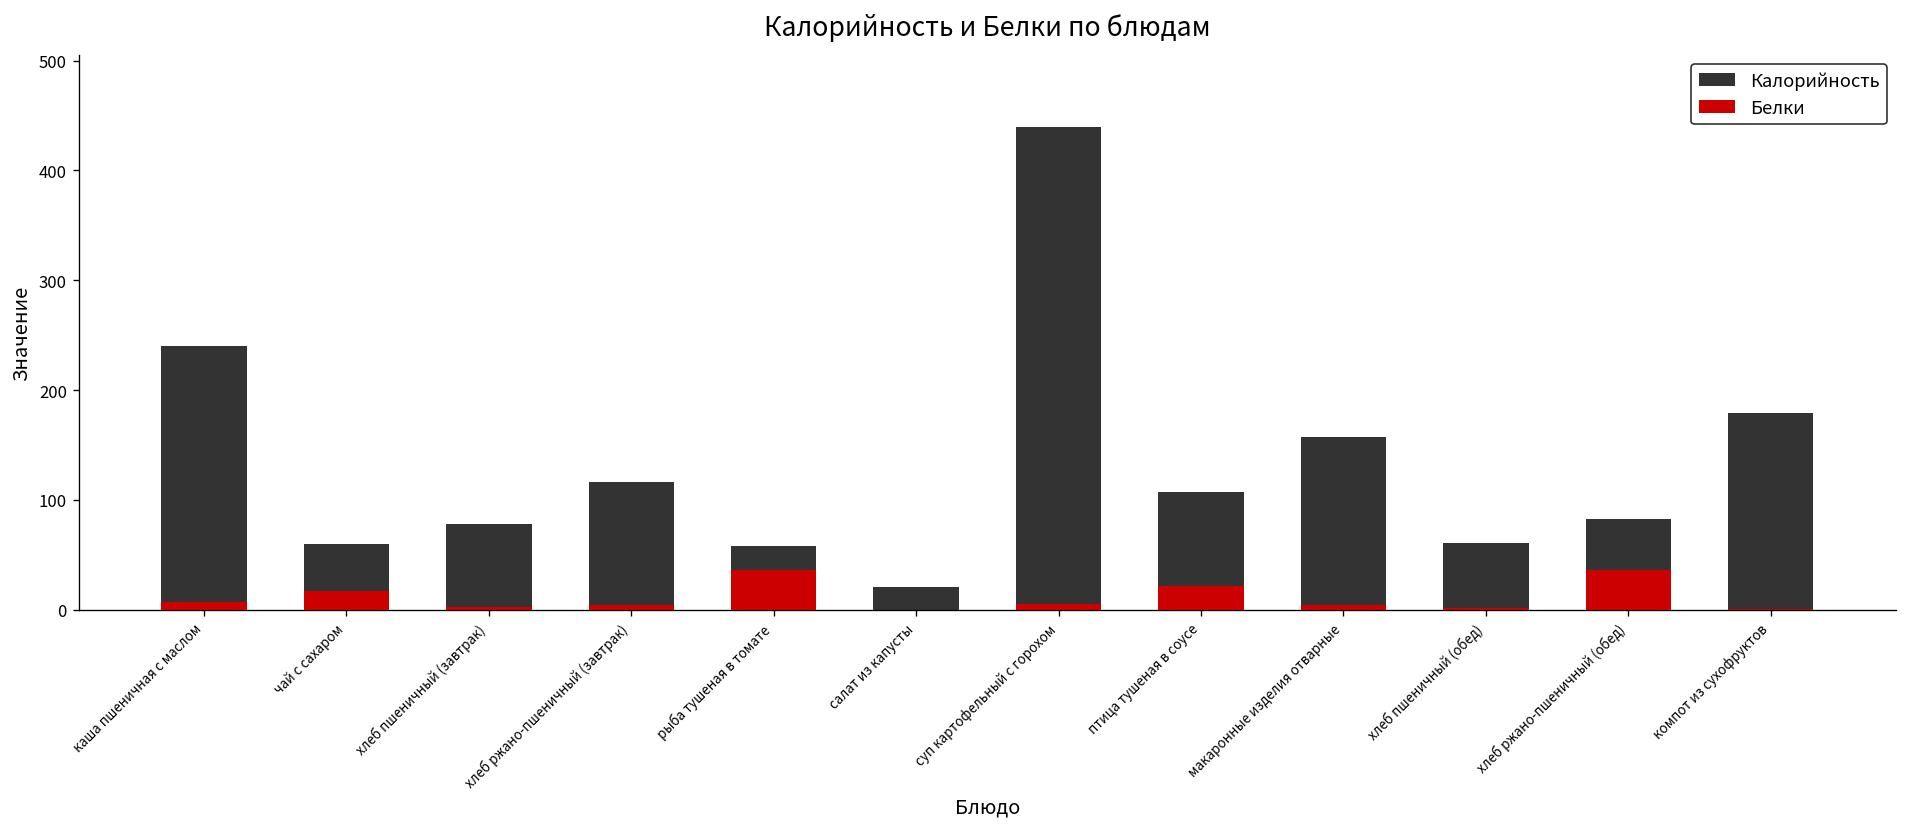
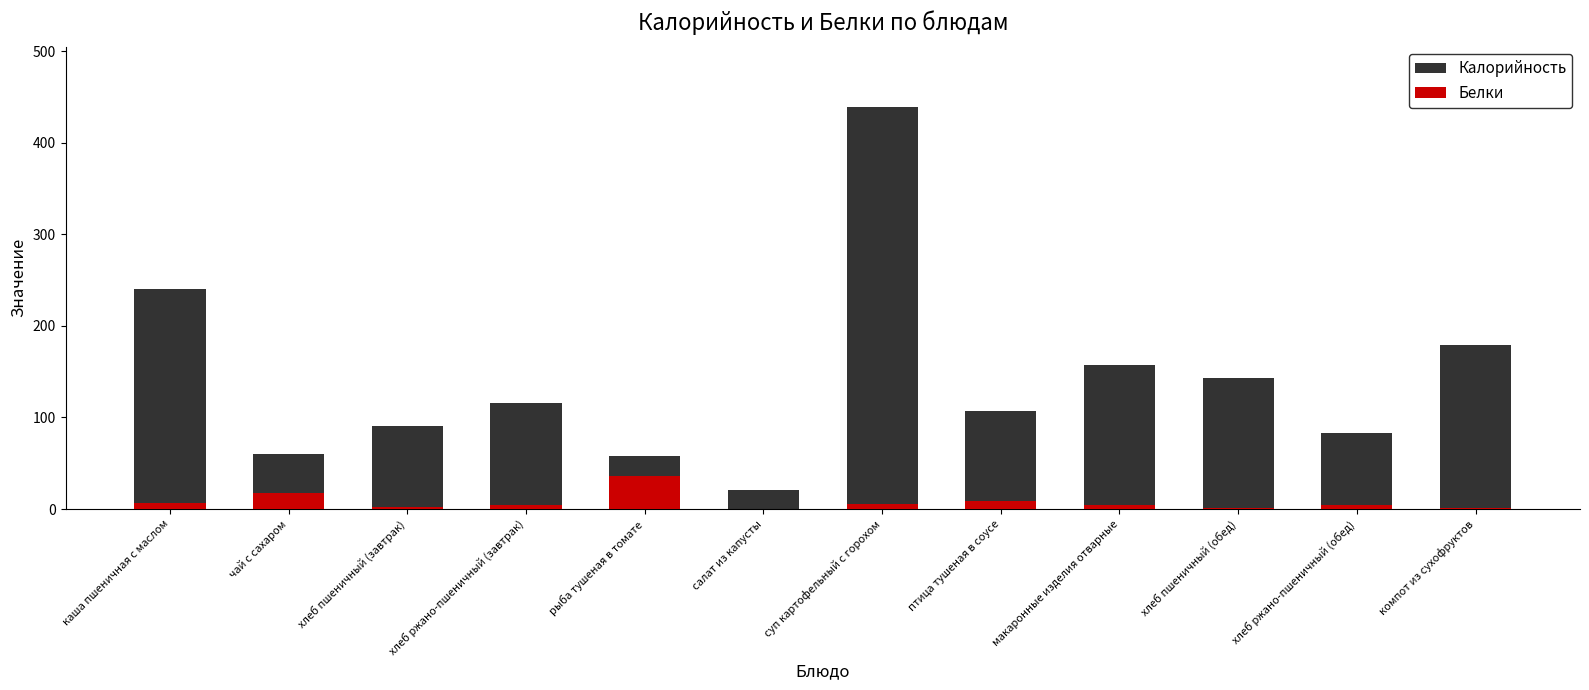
  {
    "Калорийность": {
      "каша пшеничная с маслом": 240,
      "чай с сахаром": 60,
-     "хлеб пшеничный (завтрак)": 80,
+     "хлеб пшеничный (завтрак)": 90,
      "хлеб ржано-пшеничный (завтрак)": 120,
      "рыба тушеная в томате": 60,
      "салат из капусты": 20,
      "суп картофельный с горохом": 440,
      "птица тушеная в соусе": 110,
      "макаронные изделия отварные": 160,
-     "хлеб пшеничный (обед)": 60,
+     "хлеб пшеничный (обед)": 140,
      "хлеб ржано-пшеничный (обед)": 80,
      "компот из сухофруктов": 180
    },
    "Белки": {
      "салат из капусты": 0,
-     "птица тушеная в соусе": 20,
-     "хлеб ржано-пшеничный (обед)": 40
+     "птица тушеная в соусе": 10,
+     "хлеб ржано-пшеничный (обед)": 0
    }
  }
